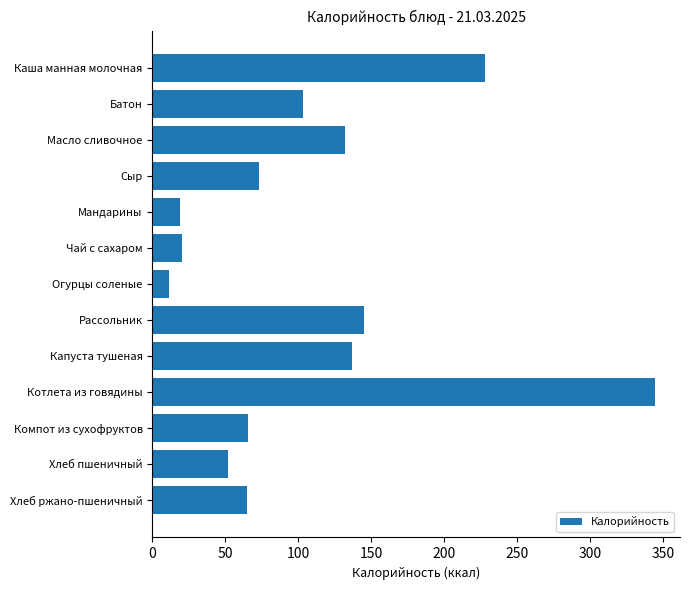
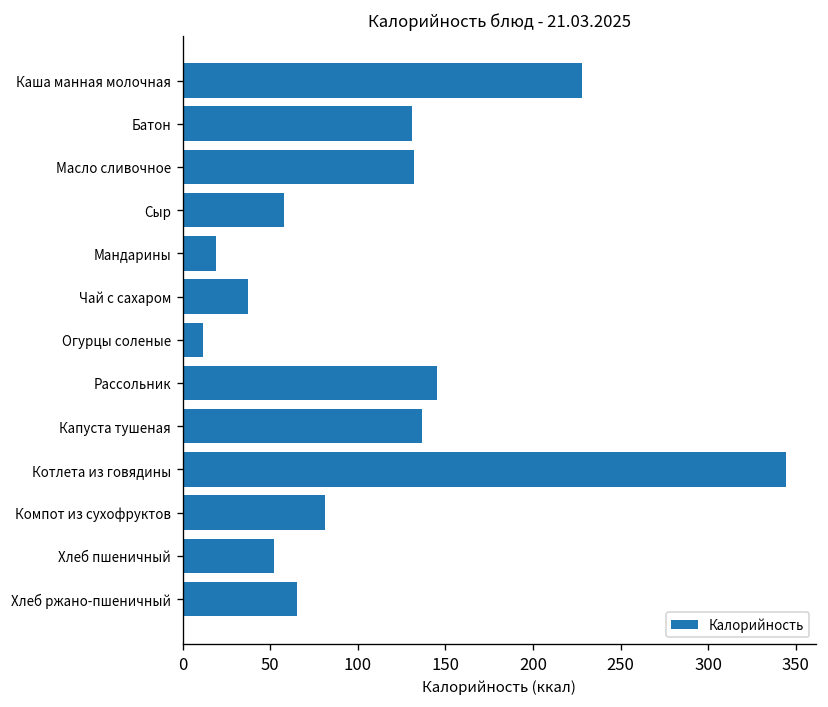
  {
    "Каша манная молочная": 228,
-   "Батон": 103,
+   "Батон": 131,
    "Масло сливочное": 132,
-   "Сыр": 73,
+   "Сыр": 58,
    "Мандарины": 19,
-   "Чай с сахаром": 21,
+   "Чай с сахаром": 37,
    "Огурцы соленые": 12,
    "Рассольник": 145,
    "Капуста тушеная": 137,
    "Котлета из говядины": 344,
-   "Компот из сухофруктов": 65,
+   "Компот из сухофруктов": 81,
    "Хлеб пшеничный": 52,
    "Хлеб ржано-пшеничный": 65
  }
